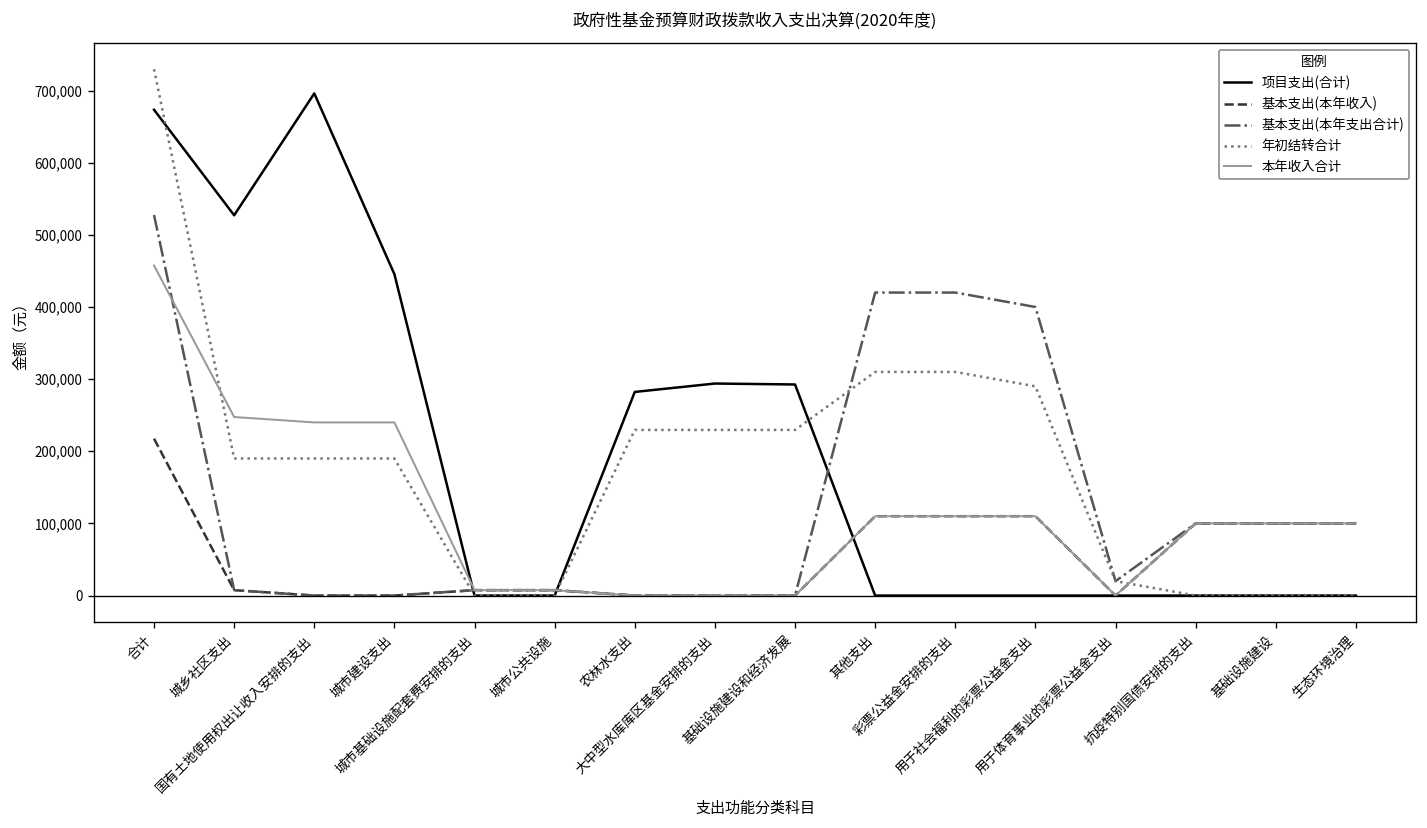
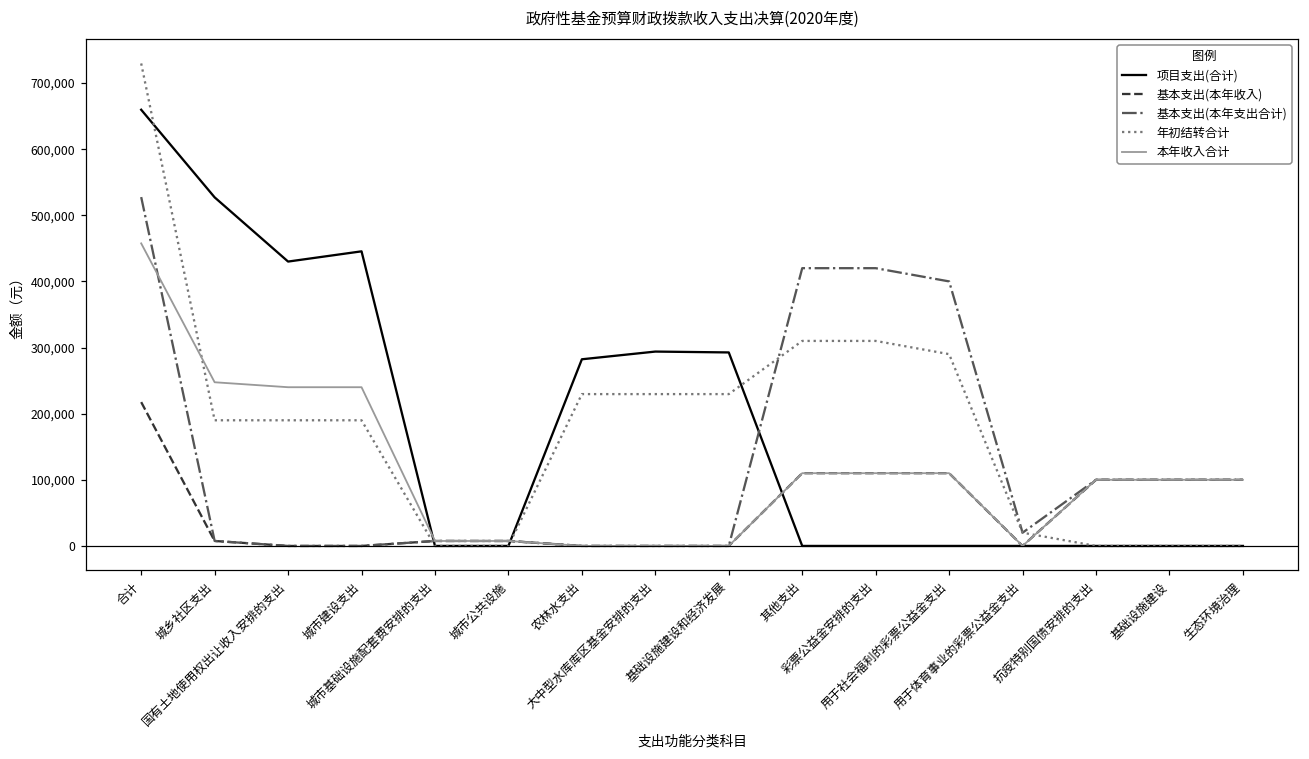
  {
    "项目支出(合计)": {
-     "合计": "670,000",
+     "合计": "660,000",
      "城乡社区支出": "530,000",
-     "国有土地使用权出让收入安排的支出": "700,000",
+     "国有土地使用权出让收入安排的支出": "430,000",
      "城市建设支出": "450,000",
      "农林水支出": "280,000",
      "大中型水库库区基金安排的支出": "290,000",
      "基础设施建设和经济发展": "290,000",
      "其他支出": "0",
      "彩票公益金安排的支出": "0",
      "用于社会福利的彩票公益金支出": "0"
    }
  }
